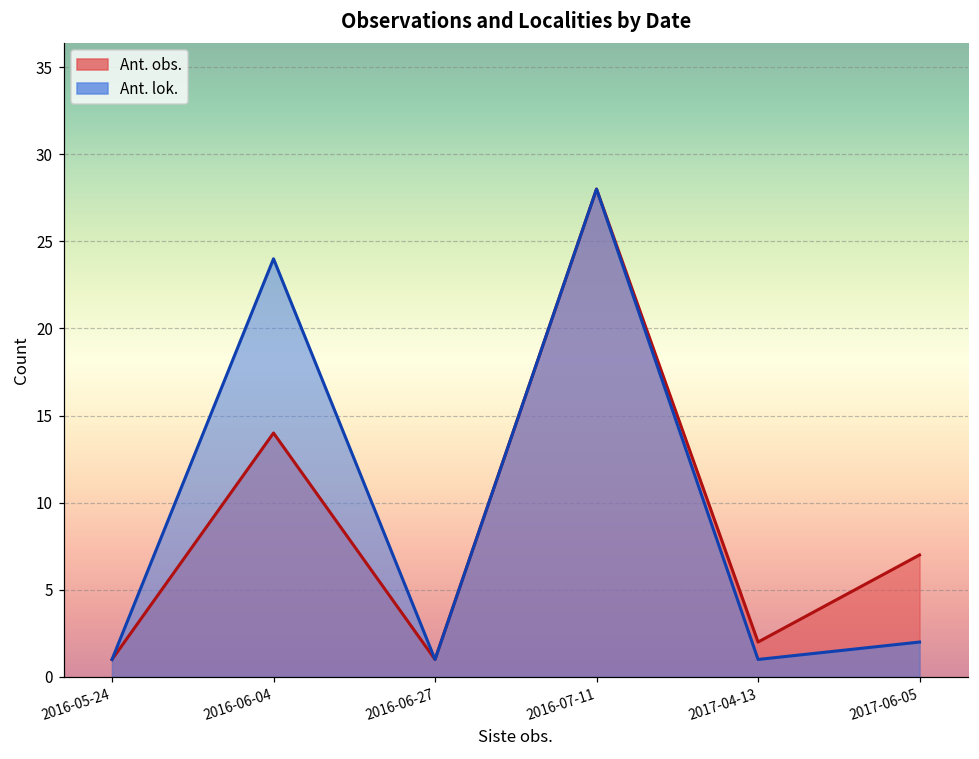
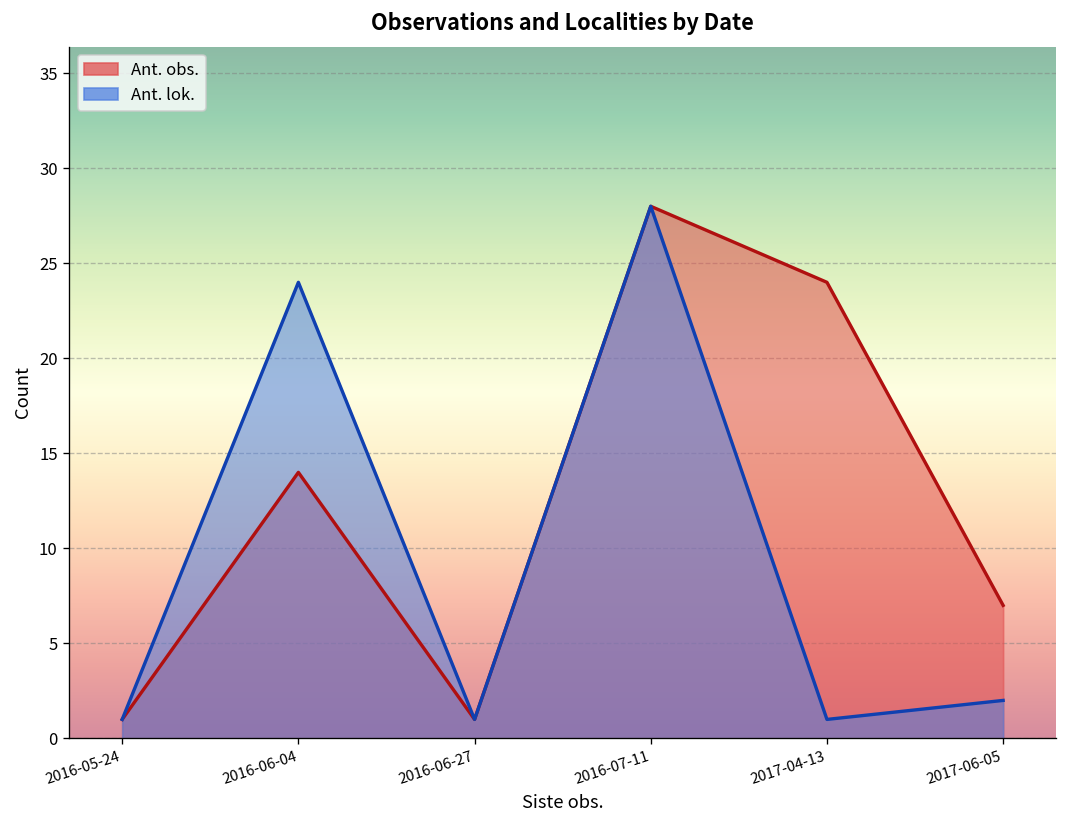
  {
    "Ant. obs.": {
      "2016-06-04": 14,
-     "2017-04-13": 2,
+     "2017-04-13": 24,
      "2017-06-05": 7
    },
    "Ant. lok.": {
      "2016-06-04": 24,
      "2017-04-13": 1,
      "2017-06-05": 2
    }
  }
